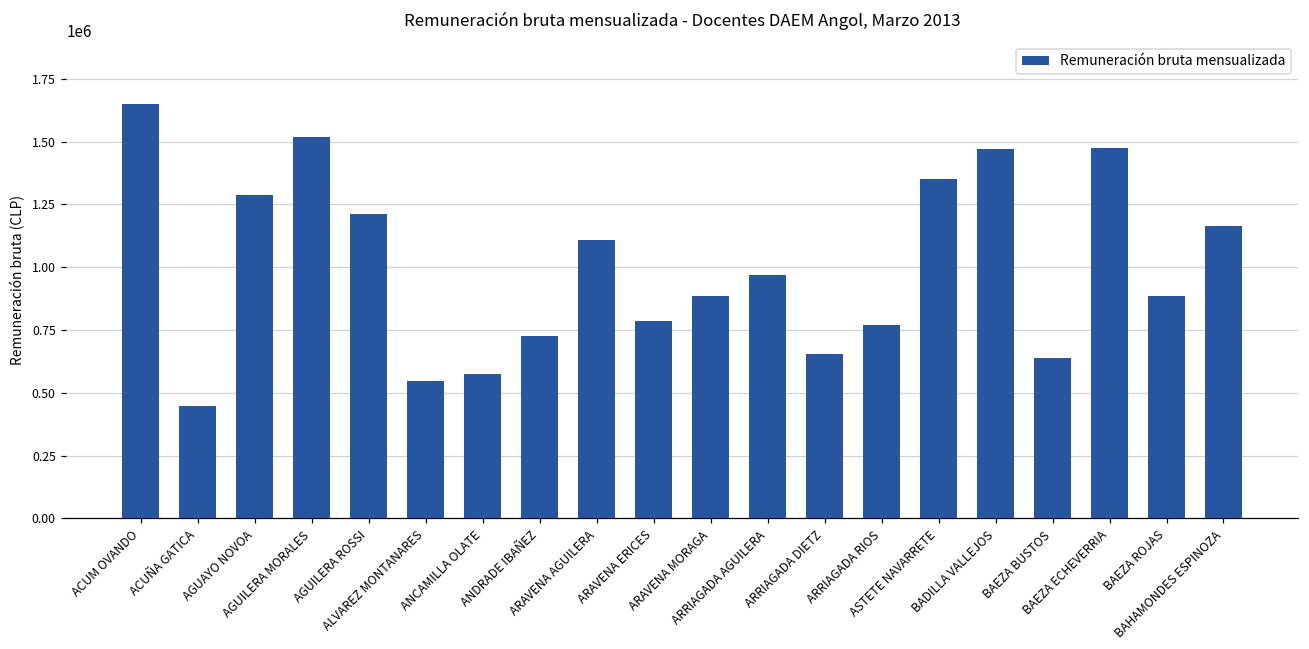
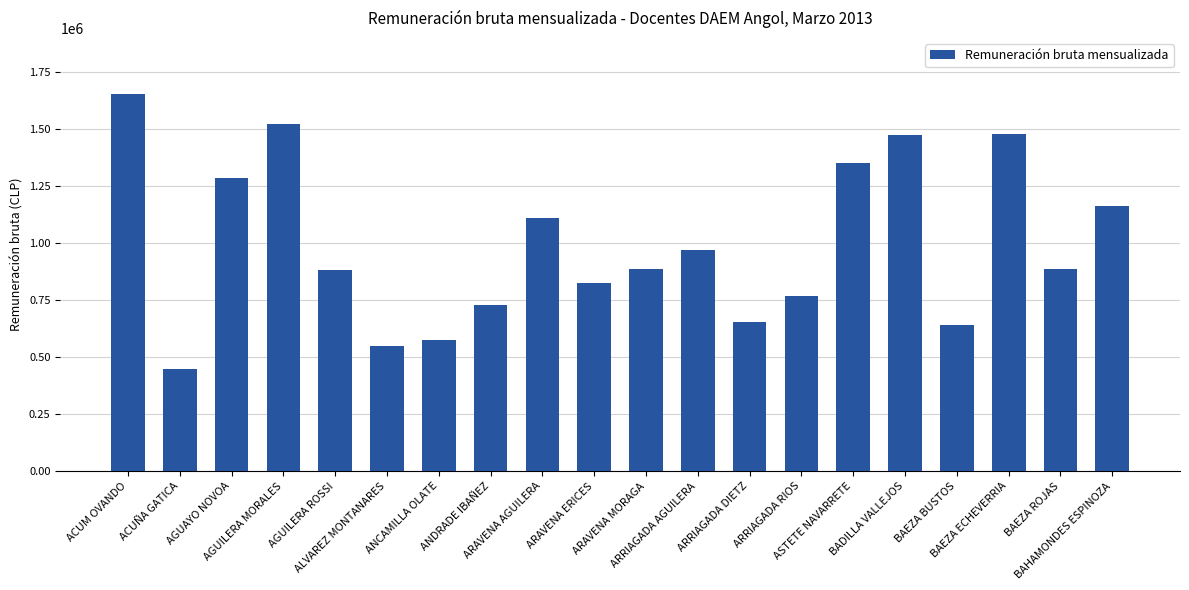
  {
    "ACUM OVANDO": 1650000,
    "ACUÑA GATICA": 450000,
    "AGUAYO NOVOA": 1290000,
    "AGUILERA MORALES": 1520000,
-   "AGUILERA ROSSI": 1210000,
+   "AGUILERA ROSSI": 880000,
    "ALVAREZ MONTANARES": 550000,
    "ANCAMILLA OLATE": 580000,
    "ANDRADE IBAÑEZ": 730000,
    "ARAVENA AGUILERA": 1110000,
-   "ARAVENA ERICES": 790000,
+   "ARAVENA ERICES": 820000,
    "ARAVENA MORAGA": 890000,
    "ARRIAGADA AGUILERA": 970000,
    "ARRIAGADA DIETZ": 650000,
    "ARRIAGADA RIOS": 770000,
    "ASTETE NAVARRETE": 1350000,
    "BADILLA VALLEJOS": 1470000,
    "BAEZA BUSTOS": 640000,
    "BAEZA ECHEVERRIA": 1480000,
    "BAEZA ROJAS": 880000,
    "BAHAMONDES ESPINOZA": 1160000
  }
